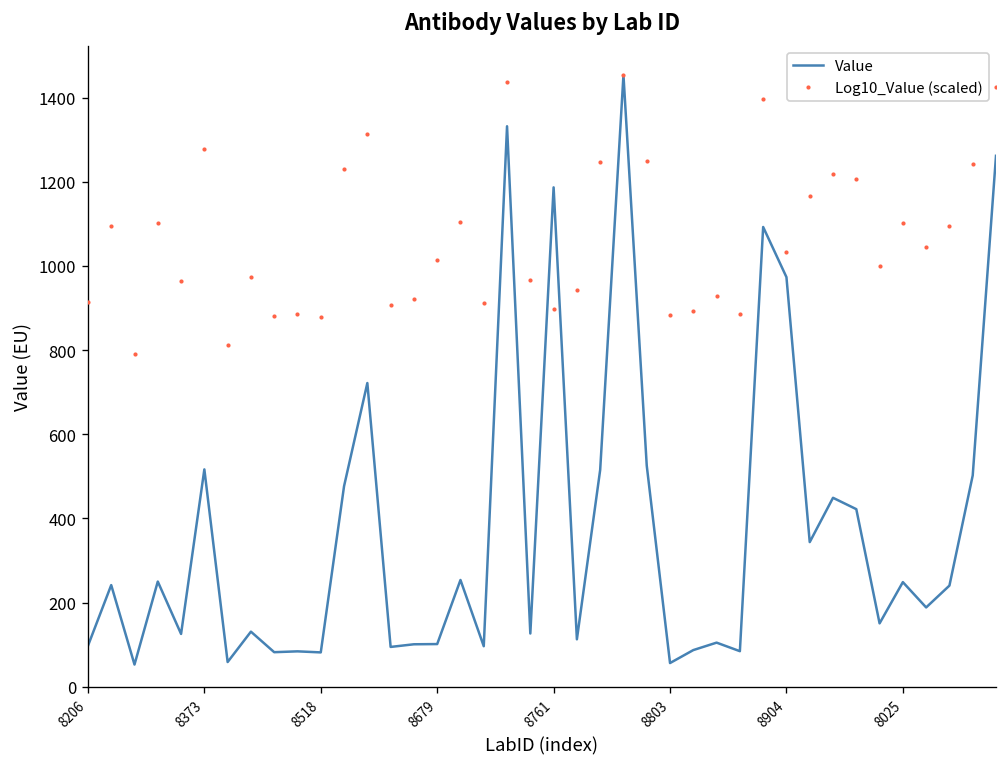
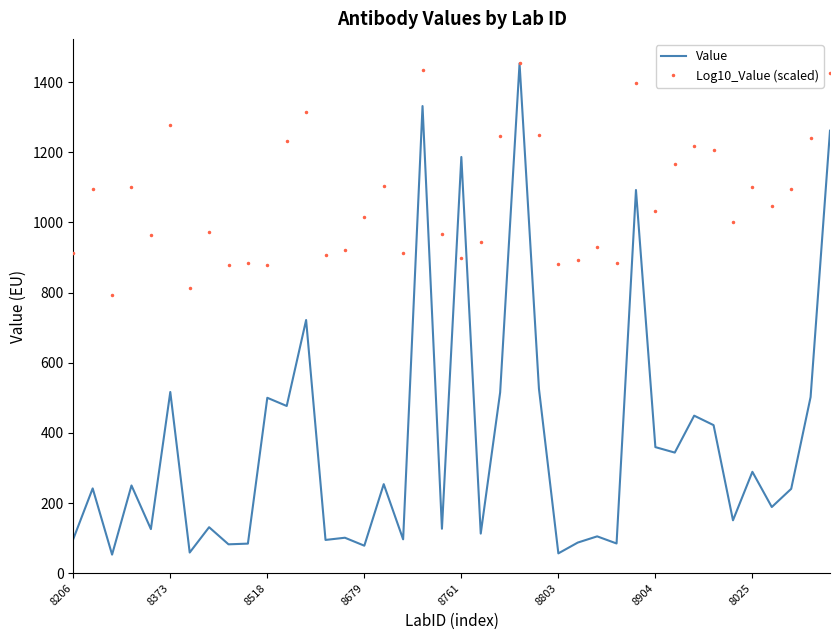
  {
    "Value": {
      "8206": 100,
      "8373": 520,
-     "8518": 80,
-     "8679": 100,
+     "8518": 500,
+     "8679": 80,
      "8761": 1190,
      "8803": 60,
-     "8904": 970,
-     "8025": 250
+     "8904": 360,
+     "8025": 290
    },
    "Log10_Value (scaled)": {
      "8206": 910,
      "8373": 1280,
      "8518": 880,
      "8679": 1020,
      "8761": 900,
      "8803": 880,
      "8904": 1030,
      "8025": 1100
    }
  }
